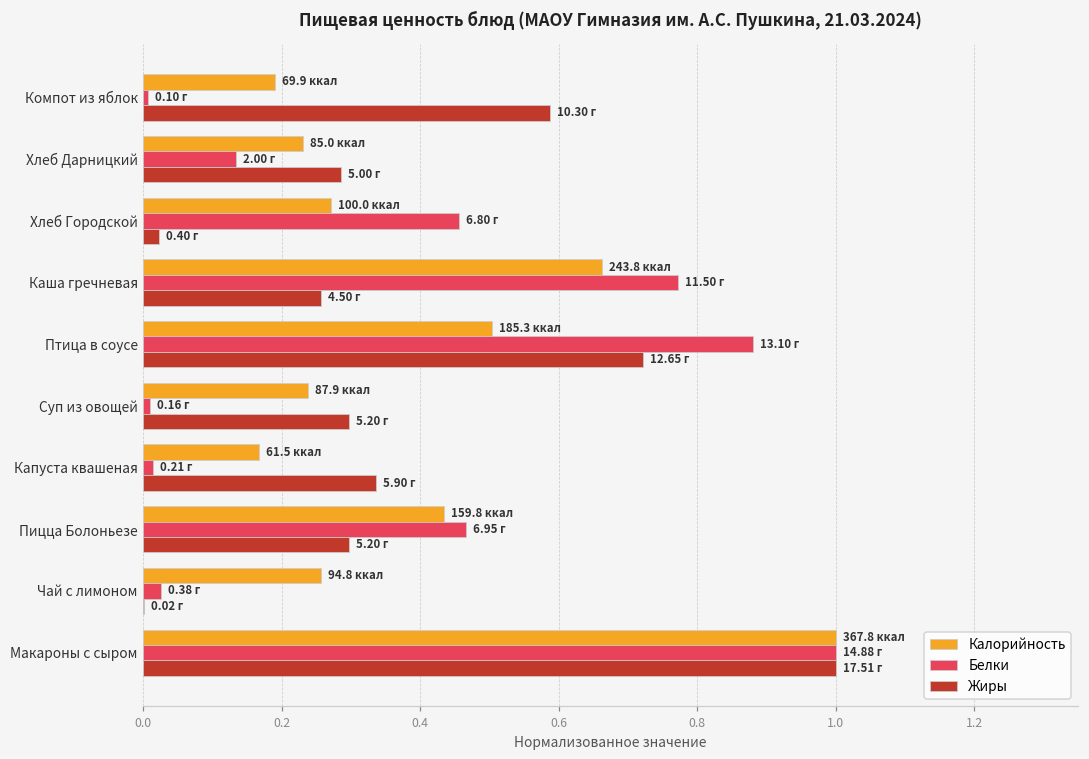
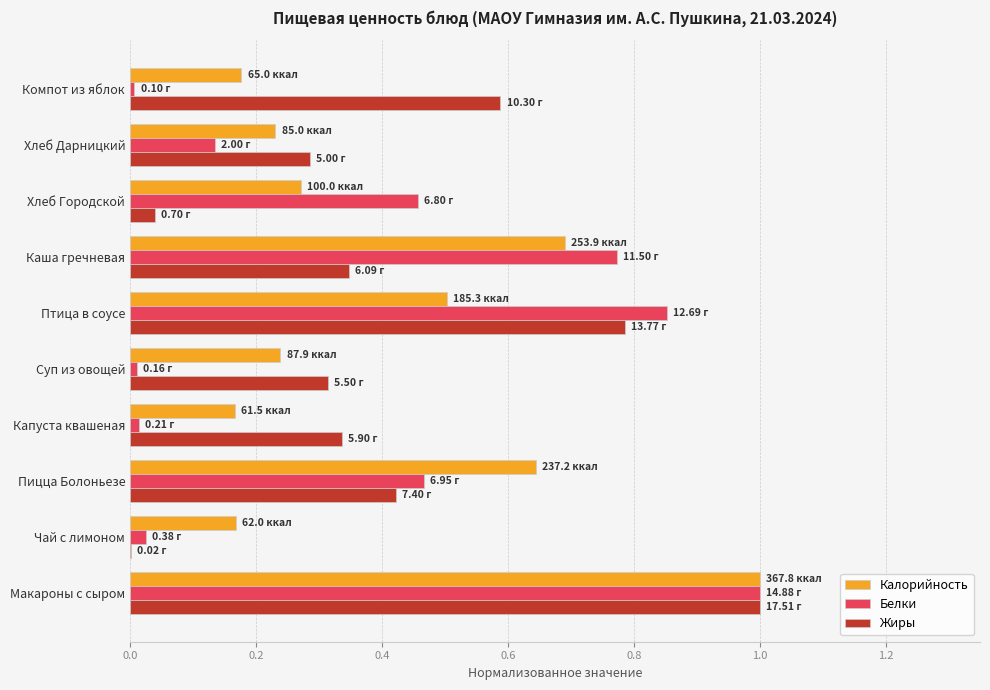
  {
    "Калорийность": {
-     "Компот из яблок": 69.9,
-     "Каша гречневая": 243.8,
-     "Пицца Болоньезе": 159.8,
-     "Чай с лимоном": 94.8
+     "Компот из яблок": 65.0,
+     "Каша гречневая": 253.9,
+     "Пицца Болоньезе": 237.2,
+     "Чай с лимоном": 62.0
    },
    "Белки": {
-     "Птица в соусе": 13.10
+     "Птица в соусе": 12.69
    },
    "Жиры": {
-     "Хлеб Городской": 0.40,
-     "Каша гречневая": 4.50,
-     "Птица в соусе": 12.65,
-     "Суп из овощей": 5.20,
-     "Пицца Болоньезе": 5.20
+     "Хлеб Городской": 0.70,
+     "Каша гречневая": 6.09,
+     "Птица в соусе": 13.77,
+     "Суп из овощей": 5.50,
+     "Пицца Болоньезе": 7.40
    }
  }
